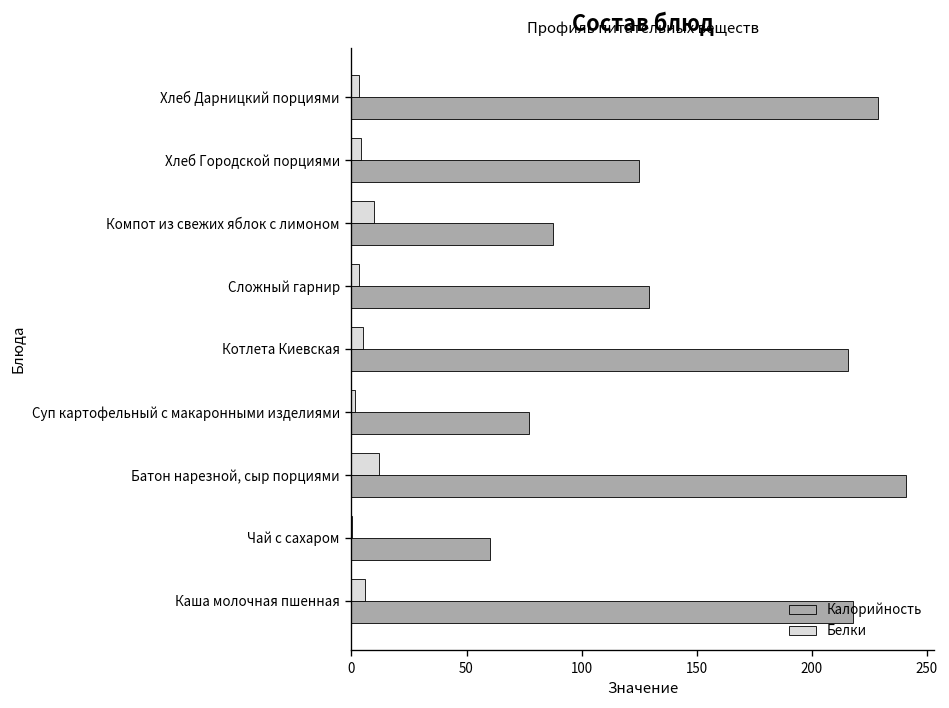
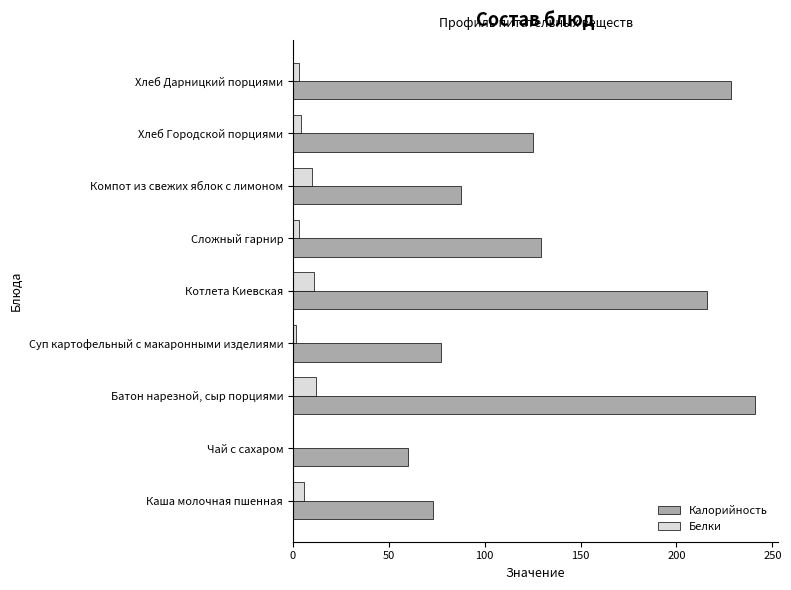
  {
    "Калорийность": {
      "Хлеб Дарницкий порциями": 229,
      "Хлеб Городской порциями": 125,
      "Компот из свежих яблок с лимоном": 88,
      "Сложный гарнир": 129,
      "Котлета Киевская": 216,
      "Суп картофельный с макаронными изделиями": 77,
      "Батон нарезной, сыр порциями": 241,
      "Чай с сахаром": 60,
-     "Каша молочная пшенная": 218
+     "Каша молочная пшенная": 73
    },
    "Белки": {
      "Хлеб Дарницкий порциями": 3,
      "Хлеб Городской порциями": 4,
      "Компот из свежих яблок с лимоном": 10,
      "Сложный гарнир": 3,
-     "Котлета Киевская": 5,
+     "Котлета Киевская": 11,
      "Суп картофельный с макаронными изделиями": 2,
      "Батон нарезной, сыр порциями": 12,
      "Каша молочная пшенная": 6
    }
  }
